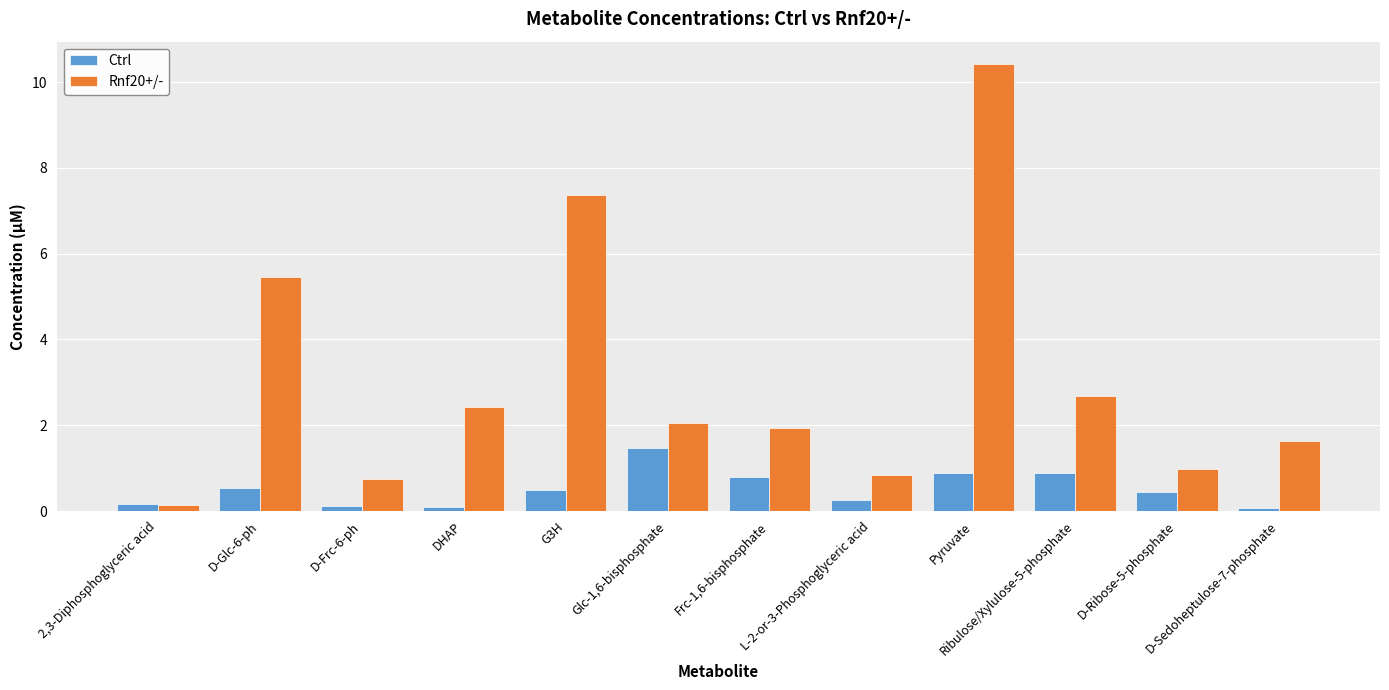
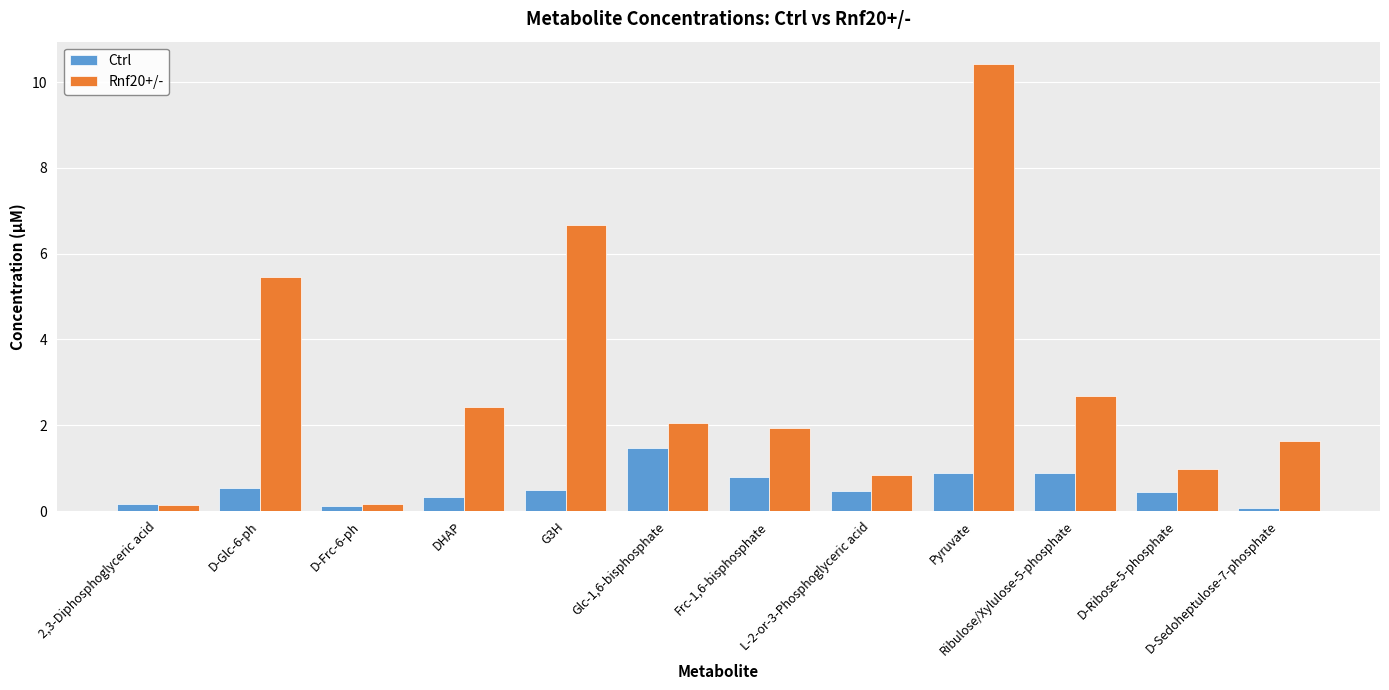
  {
    "Ctrl": {
      "2,3-Diphosphoglyceric acid": 0.2,
      "D-Glc-6-ph": 0.5,
      "D-Frc-6-ph": 0.1,
-     "DHAP": 0.1,
+     "DHAP": 0.3,
      "G3H": 0.5,
      "Glc-1,6-bisphosphate": 1.5,
      "Frc-1,6-bisphosphate": 0.8,
-     "L-2-or-3-Phosphoglyceric acid": 0.3,
+     "L-2-or-3-Phosphoglyceric acid": 0.5,
      "Pyruvate": 0.9,
      "Ribulose/Xylulose-5-phosphate": 0.9,
      "D-Ribose-5-phosphate": 0.4,
      "D-Sedoheptulose-7-phosphate": 0.1
    },
    "Rnf20+/-": {
      "2,3-Diphosphoglyceric acid": 0.1,
      "D-Glc-6-ph": 5.5,
-     "D-Frc-6-ph": 0.7,
+     "D-Frc-6-ph": 0.2,
      "DHAP": 2.4,
-     "G3H": 7.4,
+     "G3H": 6.7,
      "Glc-1,6-bisphosphate": 2.0,
      "Frc-1,6-bisphosphate": 1.9,
      "L-2-or-3-Phosphoglyceric acid": 0.8,
      "Pyruvate": 10.4,
      "Ribulose/Xylulose-5-phosphate": 2.7,
      "D-Ribose-5-phosphate": 1.0,
      "D-Sedoheptulose-7-phosphate": 1.6
    }
  }
